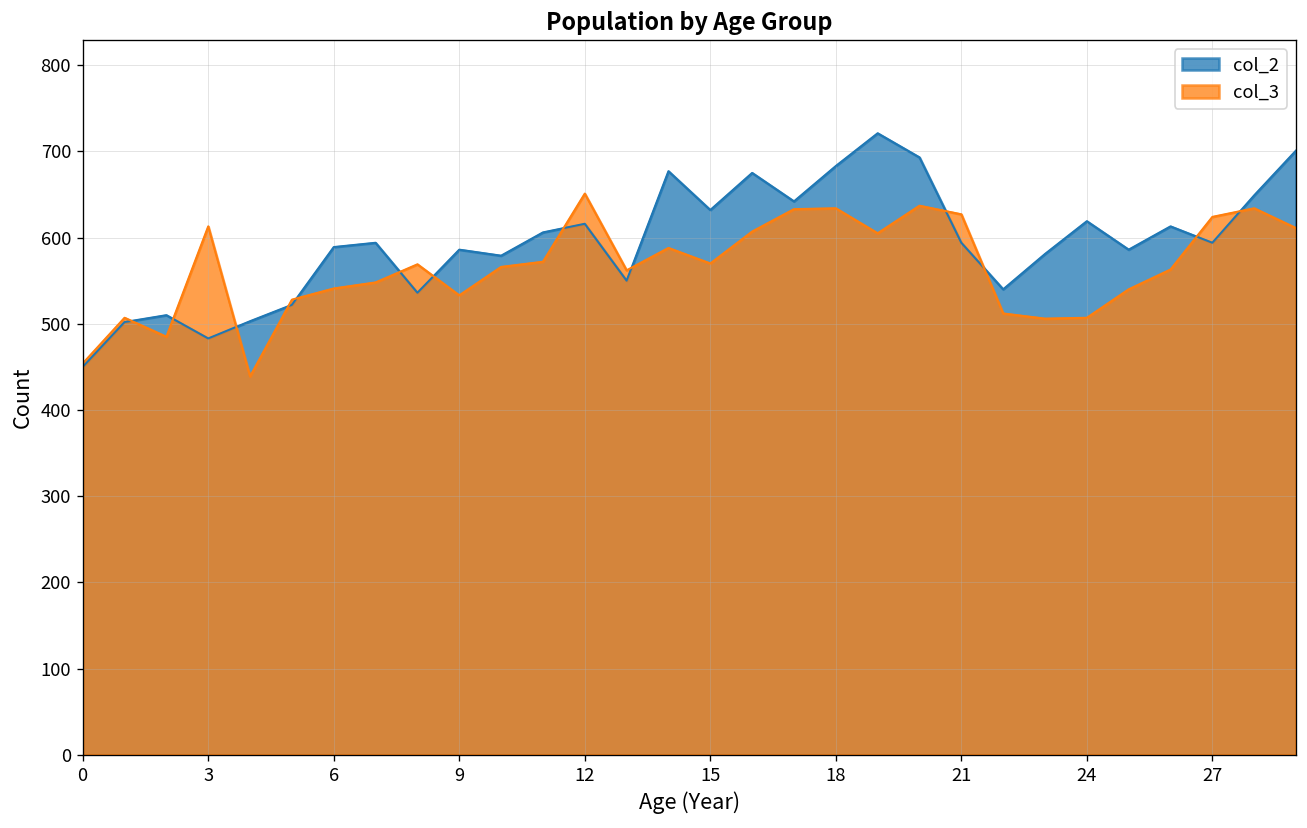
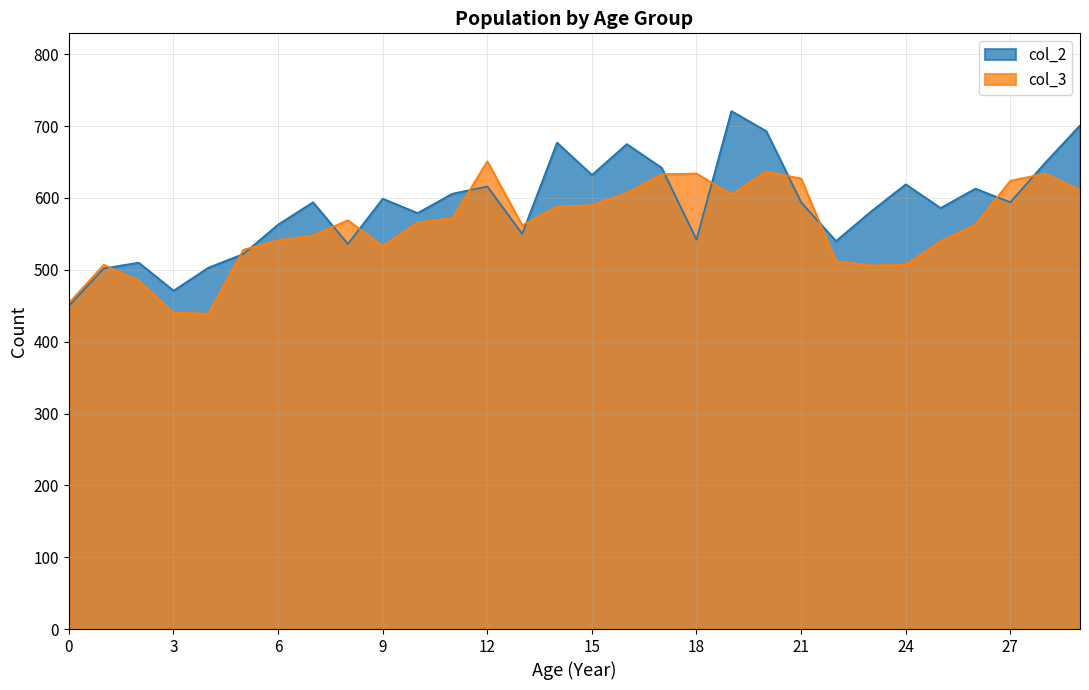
  {
    "col_2": {
      "0": 450,
-     "3": 480,
-     "6": 590,
-     "9": 590,
+     "3": 470,
+     "6": 560,
+     "9": 600,
      "12": 620,
      "15": 630,
-     "18": 680,
+     "18": 540,
      "21": 590,
      "24": 620,
      "27": 590
    },
    "col_3": {
      "0": 450,
-     "3": 610,
+     "3": 440,
      "6": 540,
      "9": 530,
      "12": 650,
-     "15": 570,
+     "15": 590,
      "18": 630,
      "21": 630,
      "24": 510,
      "27": 620
    }
  }
